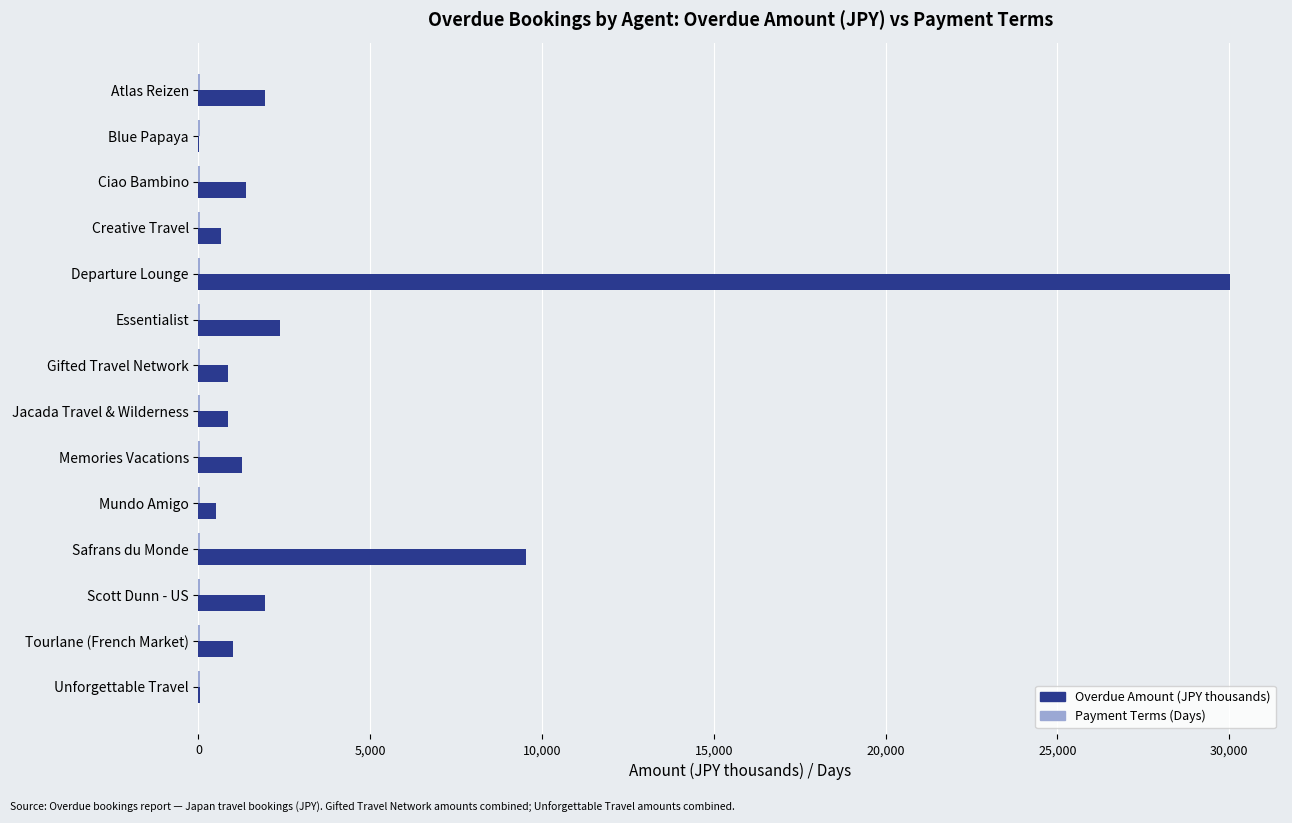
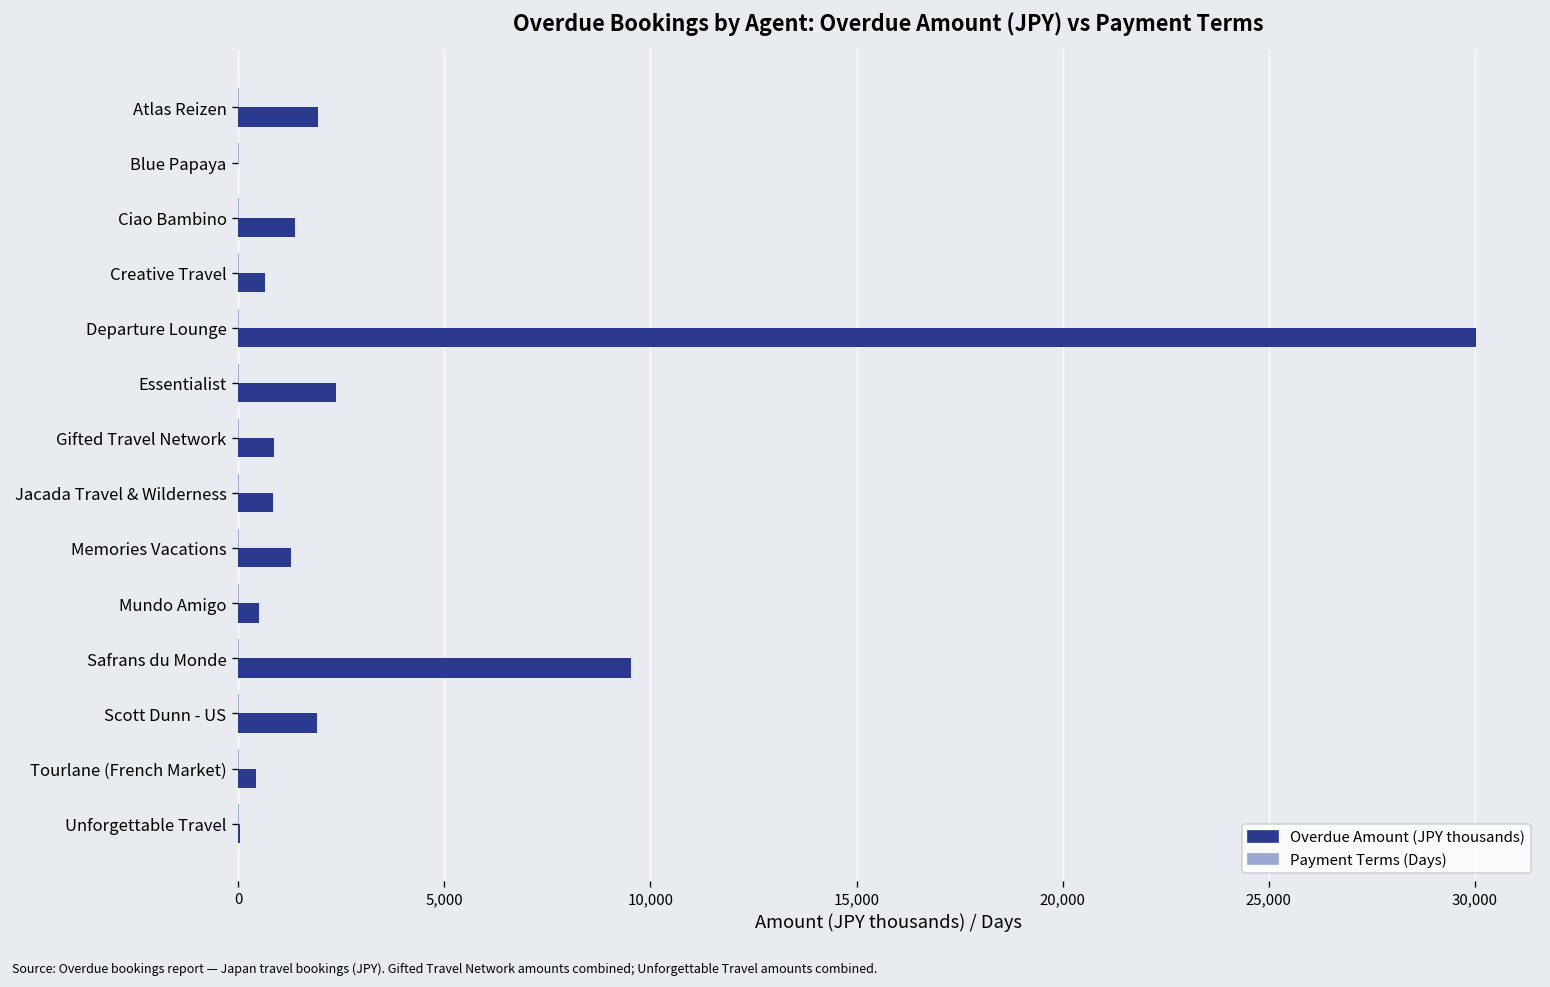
  {
    "Overdue Amount (JPY thousands)": {
      "Atlas Reizen": "1,900",
      "Ciao Bambino": "1,400",
      "Creative Travel": "600",
      "Departure Lounge": "30,000",
      "Essentialist": "2,400",
      "Gifted Travel Network": "900",
      "Jacada Travel & Wilderness": "800",
      "Memories Vacations": "1,300",
      "Mundo Amigo": "500",
      "Safrans du Monde": "9,500",
      "Scott Dunn - US": "1,900",
-     "Tourlane (French Market)": "1,000"
+     "Tourlane (French Market)": "400"
    }
  }
